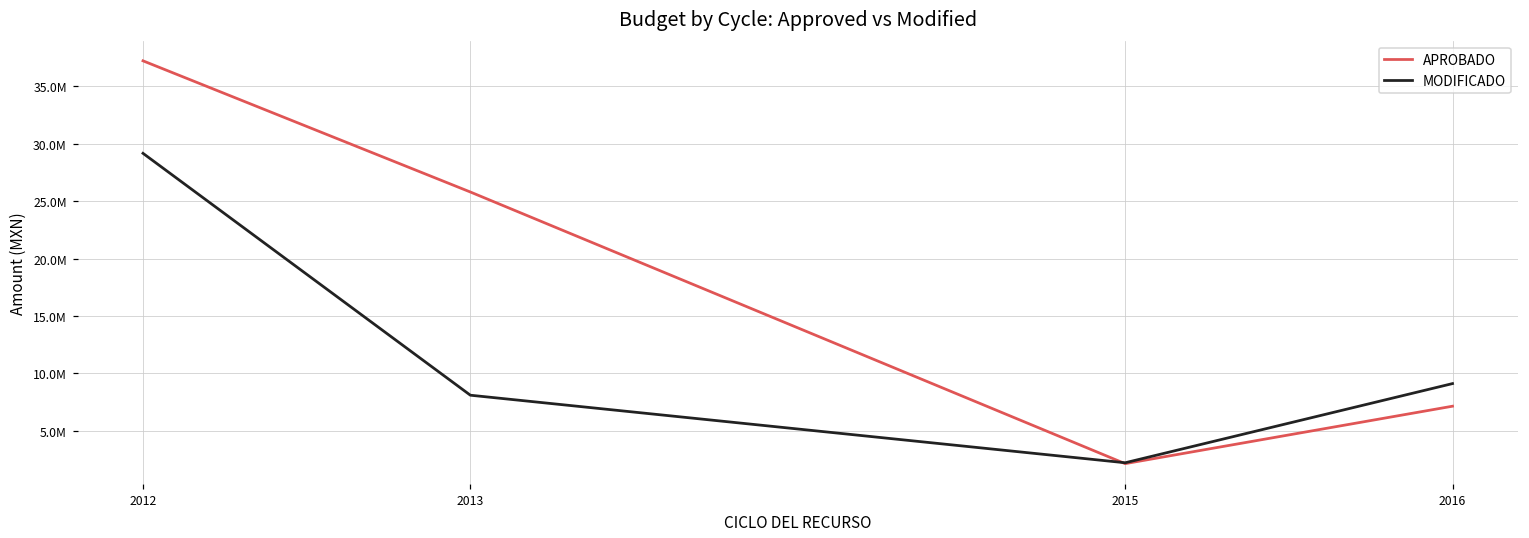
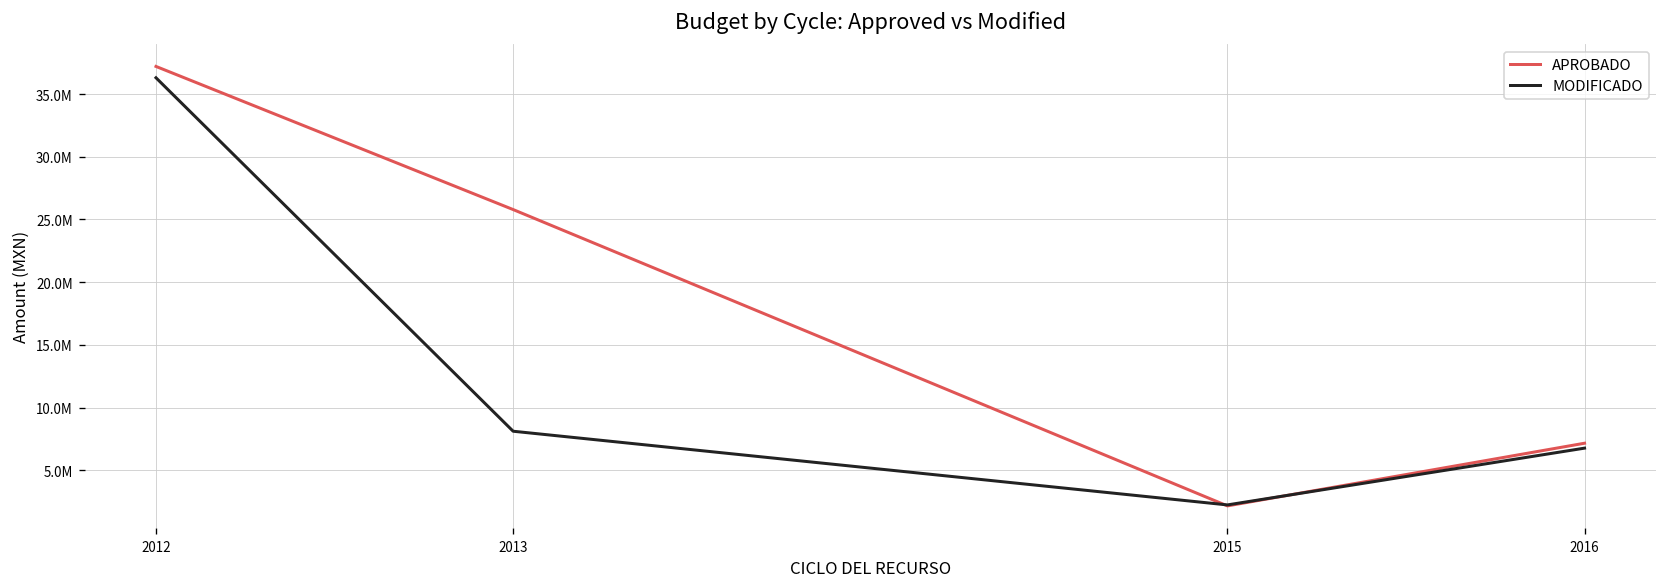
  {
    "APROBADO": {
      "2012": 37200000,
      "2013": 25800000,
      "2016": 7200000
    },
    "MODIFICADO": {
-     "2012": 29200000,
+     "2012": 36300000,
      "2013": 8100000,
-     "2016": 9100000
+     "2016": 6800000
    }
  }
